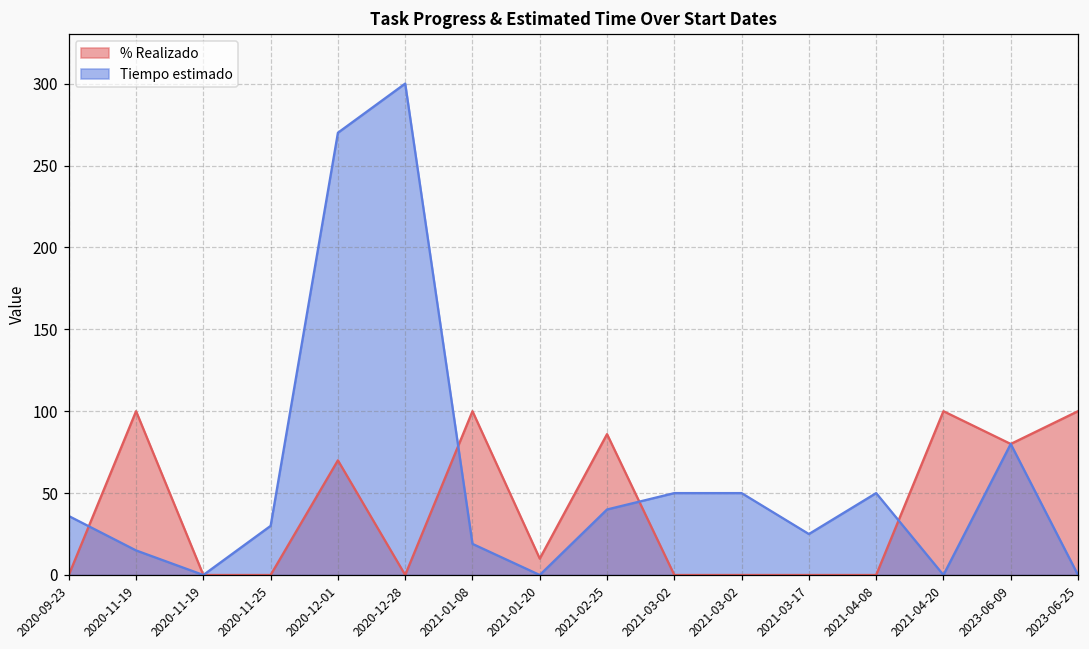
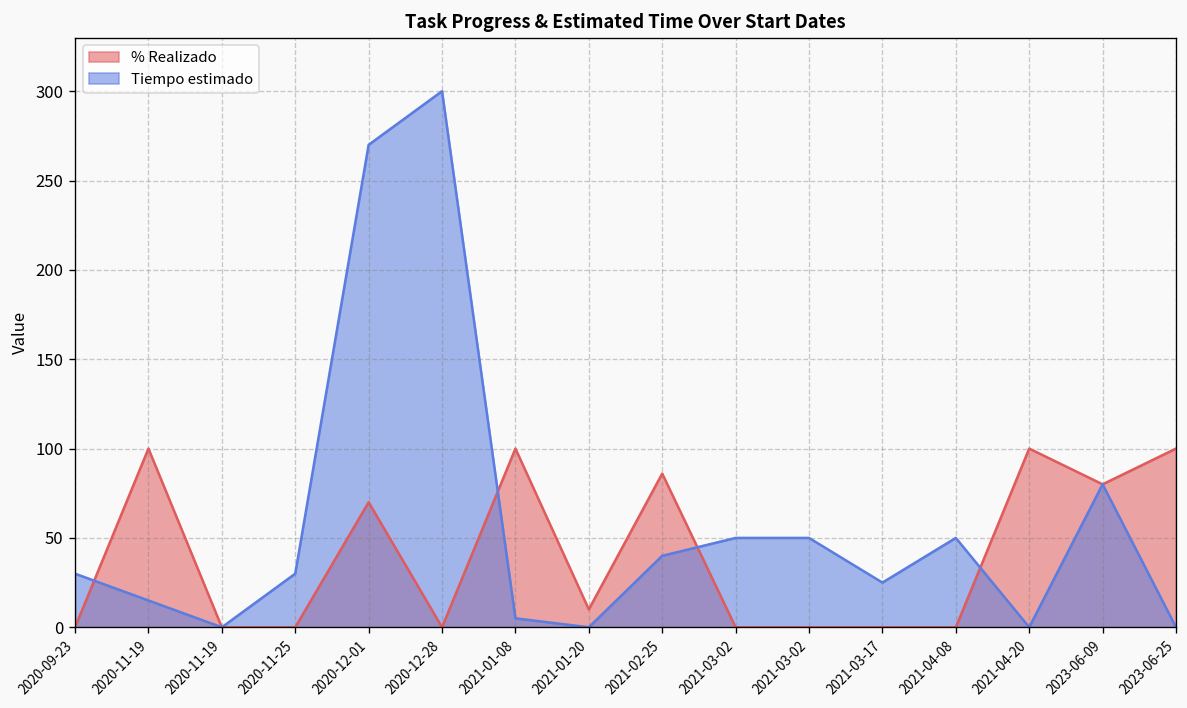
  {
    "% Realizado": {
      "2020-09-23": 0,
      "2020-11-25": 0,
      "2020-12-01": 70,
      "2020-12-28": 0,
      "2021-01-08": 100,
      "2021-01-20": 10,
      "2021-02-25": 86,
      "2021-03-17": 0,
      "2021-04-08": 0,
      "2021-04-20": 100,
      "2023-06-25": 100
    },
    "Tiempo estimado": {
-     "2020-09-23": 36,
+     "2020-09-23": 30,
      "2020-11-25": 30,
      "2020-12-01": 270,
      "2020-12-28": 300,
-     "2021-01-08": 19,
+     "2021-01-08": 5,
      "2021-01-20": 0,
      "2021-02-25": 40,
      "2021-03-17": 25,
      "2021-04-08": 50,
      "2021-04-20": 0,
      "2023-06-25": 0
    }
  }
